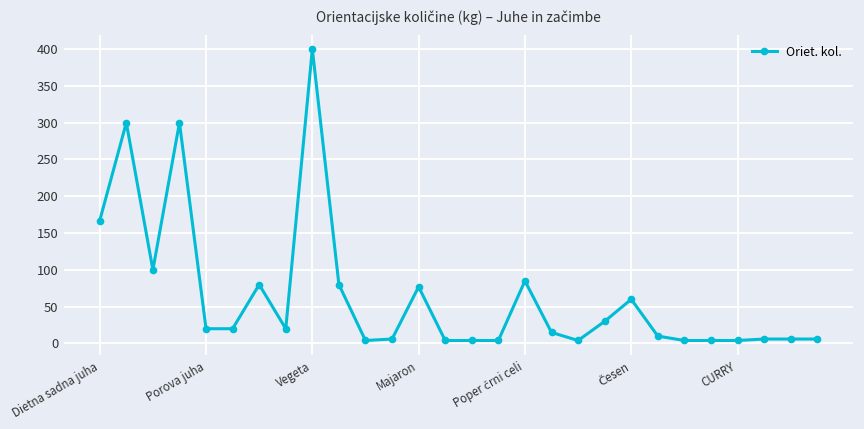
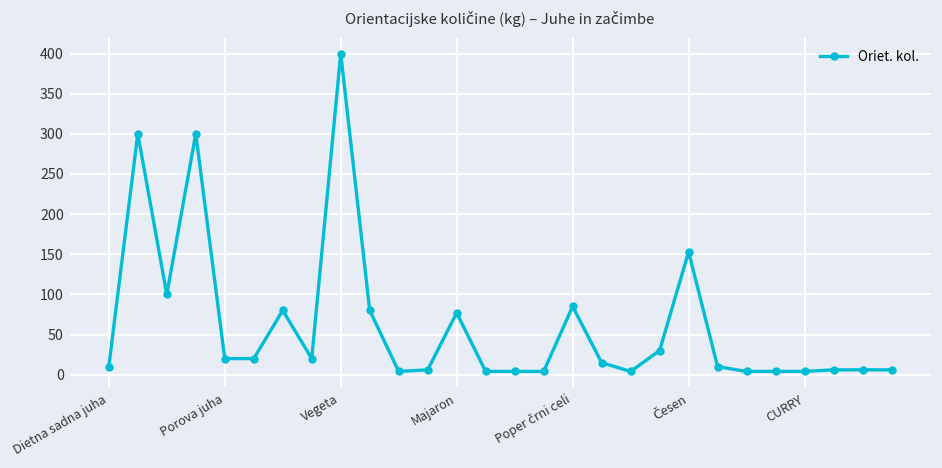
  {
-   "Dietna sadna juha": 170,
+   "Dietna sadna juha": 10,
    "Porova juha": 20,
    "Vegeta": 400,
    "Majaron": 80,
    "Poper črni celi": 90,
-   "Česen": 60,
+   "Česen": 150,
    "CURRY": 0
  }
